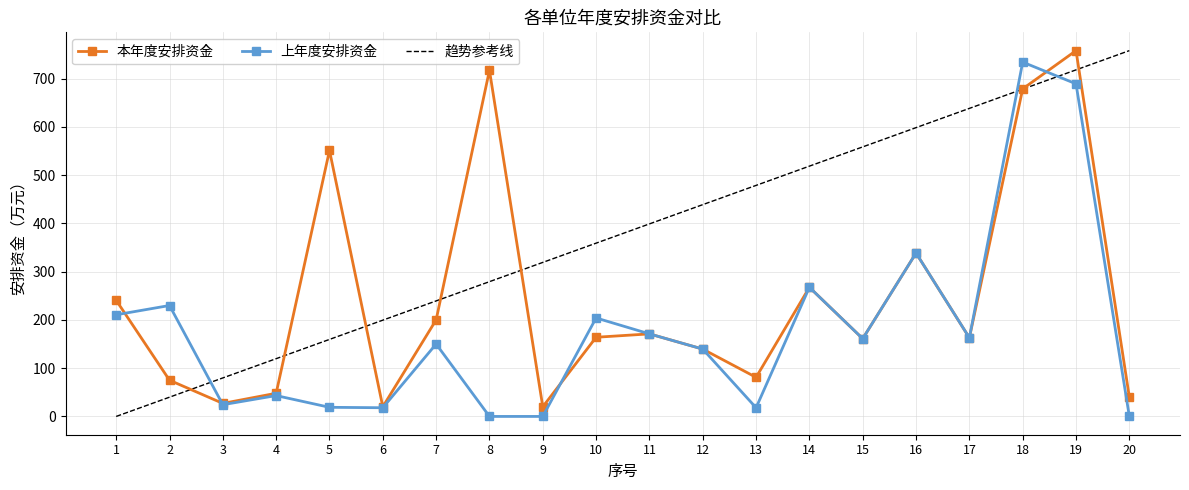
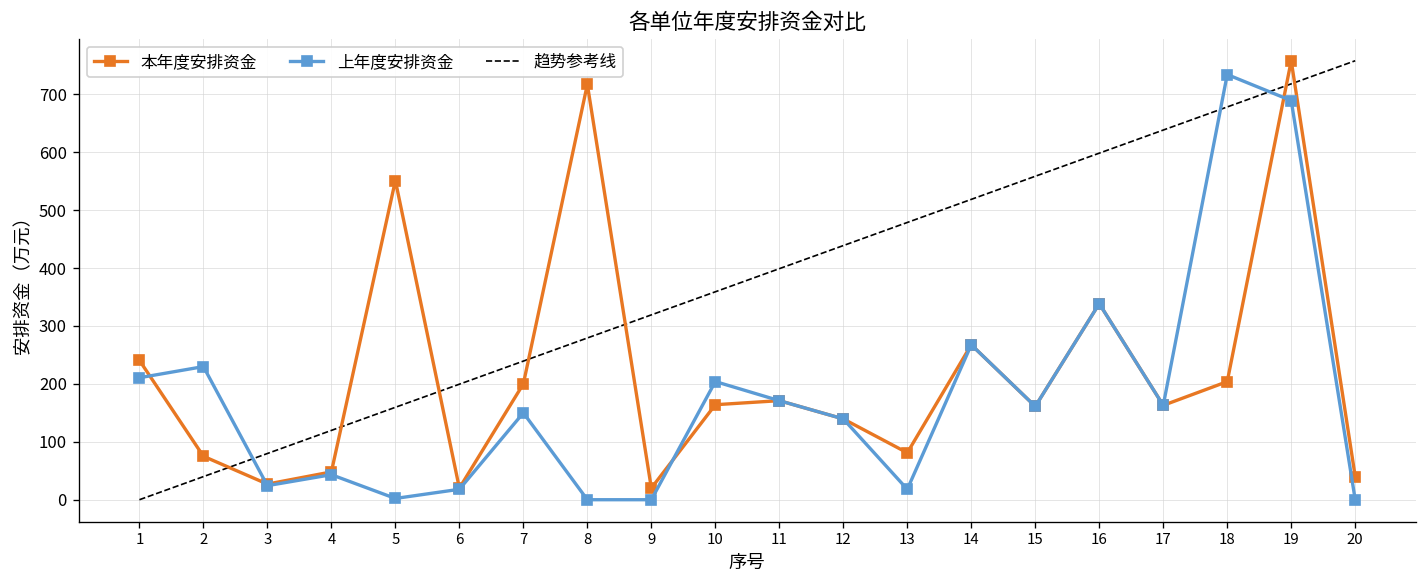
  {
    "本年度安排资金": {
      "1": 240,
      "2": 80,
      "5": 550,
      "7": 200,
      "8": 720,
      "9": 20,
      "10": 160,
      "13": 80,
-     "18": 680,
+     "18": 200,
      "19": 760,
      "20": 40
    },
    "上年度安排资金": {
      "1": 210,
      "2": 230,
-     "5": 20,
+     "5": 0,
      "7": 150,
      "8": 0,
      "9": 0,
      "10": 200,
      "13": 20,
      "18": 730,
      "19": 690,
      "20": 0
    },
    "趋势参考线": {
      "1": 0,
      "20": 760
    }
  }
